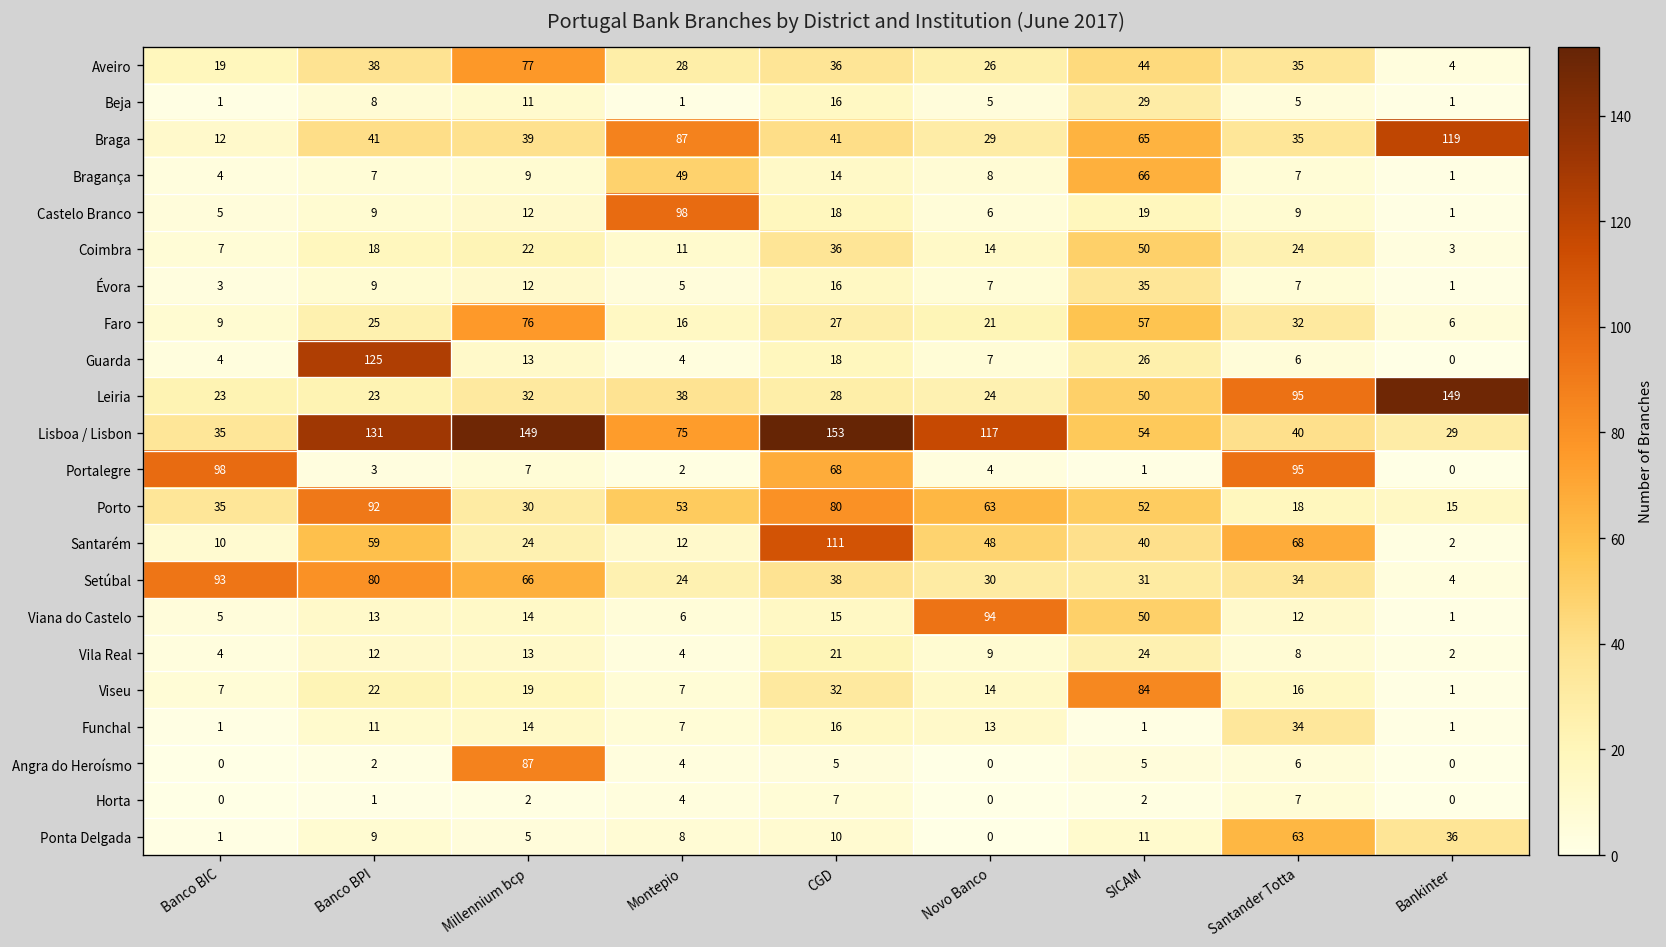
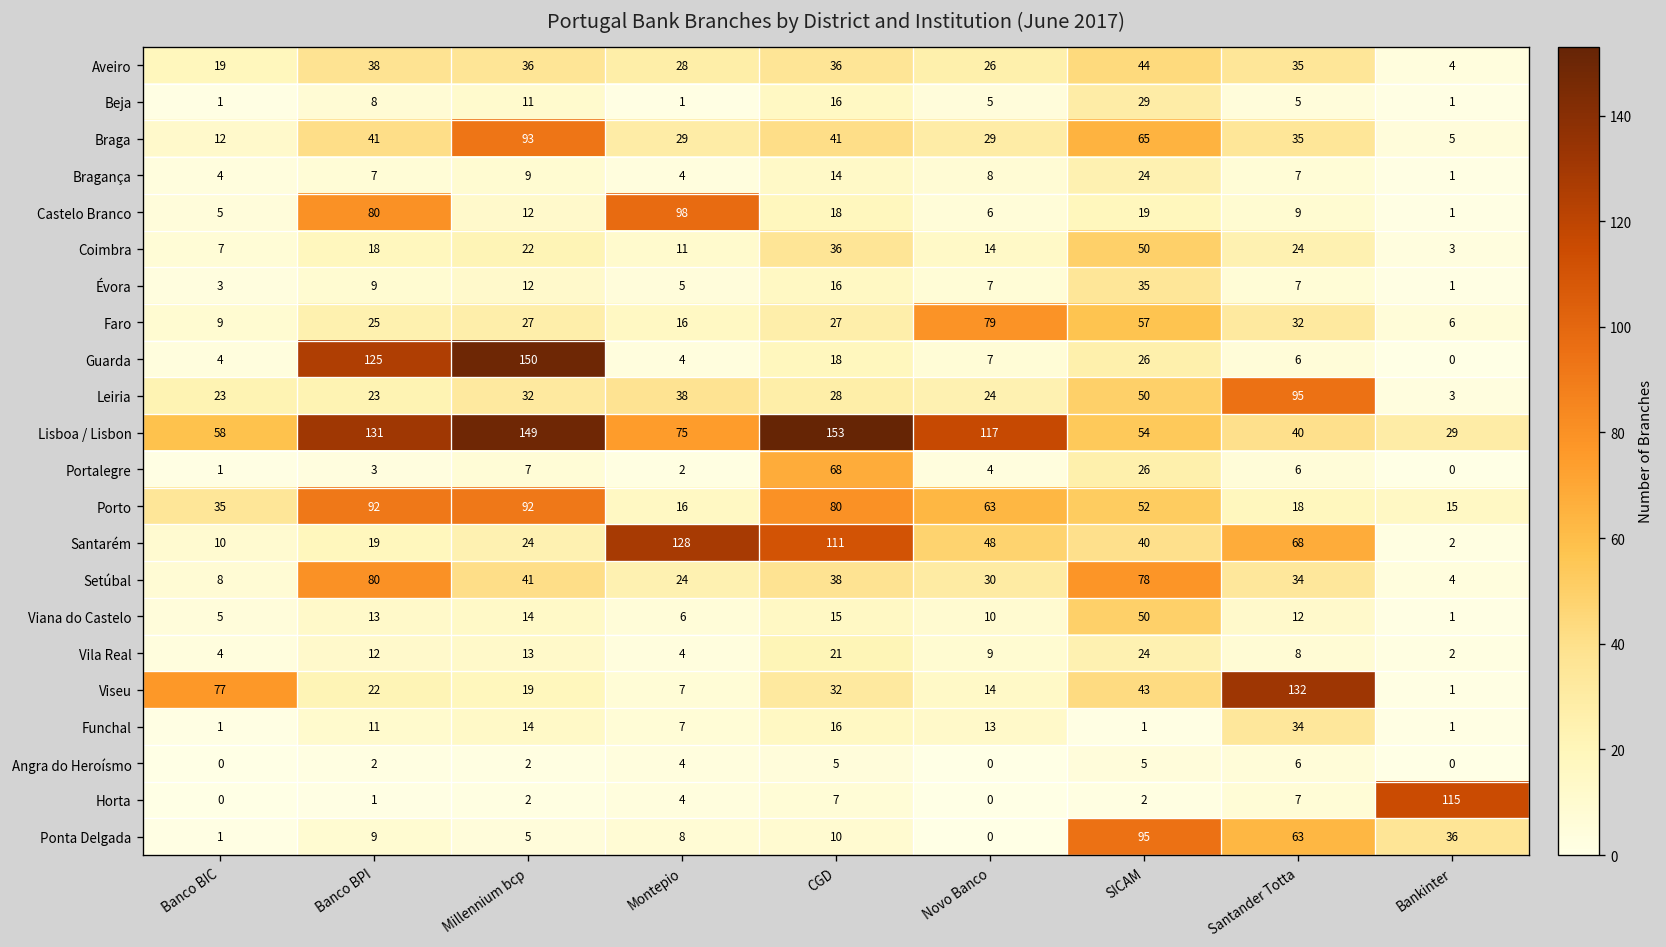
  {
    "Aveiro": {
      "Banco BIC": 19,
      "Banco BPI": 38,
-     "Millennium bcp": 77,
+     "Millennium bcp": 36,
      "Montepio": 28,
      "CGD": 36,
      "Novo Banco": 26,
      "SICAM": 44,
      "Santander Totta": 35,
      "Bankinter": 4
    },
    "Beja": {
      "Banco BIC": 1,
      "Banco BPI": 8,
      "Millennium bcp": 11,
      "Montepio": 1,
      "CGD": 16,
      "Novo Banco": 5,
      "SICAM": 29,
      "Santander Totta": 5,
      "Bankinter": 1
    },
    "Braga": {
      "Banco BIC": 12,
      "Banco BPI": 41,
-     "Millennium bcp": 39,
-     "Montepio": 87,
+     "Millennium bcp": 93,
+     "Montepio": 29,
      "CGD": 41,
      "Novo Banco": 29,
      "SICAM": 65,
      "Santander Totta": 35,
-     "Bankinter": 119
+     "Bankinter": 5
    },
    "Bragança": {
      "Banco BIC": 4,
      "Banco BPI": 7,
      "Millennium bcp": 9,
-     "Montepio": 49,
+     "Montepio": 4,
      "CGD": 14,
      "Novo Banco": 8,
-     "SICAM": 66,
+     "SICAM": 24,
      "Santander Totta": 7,
      "Bankinter": 1
    },
    "Castelo Branco": {
      "Banco BIC": 5,
-     "Banco BPI": 9,
+     "Banco BPI": 80,
      "Millennium bcp": 12,
      "Montepio": 98,
      "CGD": 18,
      "Novo Banco": 6,
      "SICAM": 19,
      "Santander Totta": 9,
      "Bankinter": 1
    },
    "Coimbra": {
      "Banco BIC": 7,
      "Banco BPI": 18,
      "Millennium bcp": 22,
      "Montepio": 11,
      "CGD": 36,
      "Novo Banco": 14,
      "SICAM": 50,
      "Santander Totta": 24,
      "Bankinter": 3
    },
    "Évora": {
      "Banco BIC": 3,
      "Banco BPI": 9,
      "Millennium bcp": 12,
      "Montepio": 5,
      "CGD": 16,
      "Novo Banco": 7,
      "SICAM": 35,
      "Santander Totta": 7,
      "Bankinter": 1
    },
    "Faro": {
      "Banco BIC": 9,
      "Banco BPI": 25,
-     "Millennium bcp": 76,
+     "Millennium bcp": 27,
      "Montepio": 16,
      "CGD": 27,
-     "Novo Banco": 21,
+     "Novo Banco": 79,
      "SICAM": 57,
      "Santander Totta": 32,
      "Bankinter": 6
    },
    "Guarda": {
      "Banco BIC": 4,
      "Banco BPI": 125,
-     "Millennium bcp": 13,
+     "Millennium bcp": 150,
      "Montepio": 4,
      "CGD": 18,
      "Novo Banco": 7,
      "SICAM": 26,
      "Santander Totta": 6,
      "Bankinter": 0
    },
    "Leiria": {
      "Banco BIC": 23,
      "Banco BPI": 23,
      "Millennium bcp": 32,
      "Montepio": 38,
      "CGD": 28,
      "Novo Banco": 24,
      "SICAM": 50,
      "Santander Totta": 95,
-     "Bankinter": 149
+     "Bankinter": 3
    },
    "Lisboa / Lisbon": {
-     "Banco BIC": 35,
+     "Banco BIC": 58,
      "Banco BPI": 131,
      "Millennium bcp": 149,
      "Montepio": 75,
      "CGD": 153,
      "Novo Banco": 117,
      "SICAM": 54,
      "Santander Totta": 40,
      "Bankinter": 29
    },
    "Portalegre": {
-     "Banco BIC": 98,
+     "Banco BIC": 1,
      "Banco BPI": 3,
      "Millennium bcp": 7,
      "Montepio": 2,
      "CGD": 68,
      "Novo Banco": 4,
-     "SICAM": 1,
-     "Santander Totta": 95,
+     "SICAM": 26,
+     "Santander Totta": 6,
      "Bankinter": 0
    },
    "Porto": {
      "Banco BIC": 35,
      "Banco BPI": 92,
-     "Millennium bcp": 30,
-     "Montepio": 53,
+     "Millennium bcp": 92,
+     "Montepio": 16,
      "CGD": 80,
      "Novo Banco": 63,
      "SICAM": 52,
      "Santander Totta": 18,
      "Bankinter": 15
    },
    "Santarém": {
      "Banco BIC": 10,
-     "Banco BPI": 59,
+     "Banco BPI": 19,
      "Millennium bcp": 24,
-     "Montepio": 12,
+     "Montepio": 128,
      "CGD": 111,
      "Novo Banco": 48,
      "SICAM": 40,
      "Santander Totta": 68,
      "Bankinter": 2
    },
    "Setúbal": {
-     "Banco BIC": 93,
+     "Banco BIC": 8,
      "Banco BPI": 80,
-     "Millennium bcp": 66,
+     "Millennium bcp": 41,
      "Montepio": 24,
      "CGD": 38,
      "Novo Banco": 30,
-     "SICAM": 31,
+     "SICAM": 78,
      "Santander Totta": 34,
      "Bankinter": 4
    },
    "Viana do Castelo": {
      "Banco BIC": 5,
      "Banco BPI": 13,
      "Millennium bcp": 14,
      "Montepio": 6,
      "CGD": 15,
-     "Novo Banco": 94,
+     "Novo Banco": 10,
      "SICAM": 50,
      "Santander Totta": 12,
      "Bankinter": 1
    },
    "Vila Real": {
      "Banco BIC": 4,
      "Banco BPI": 12,
      "Millennium bcp": 13,
      "Montepio": 4,
      "CGD": 21,
      "Novo Banco": 9,
      "SICAM": 24,
      "Santander Totta": 8,
      "Bankinter": 2
    },
    "Viseu": {
-     "Banco BIC": 7,
+     "Banco BIC": 77,
      "Banco BPI": 22,
      "Millennium bcp": 19,
      "Montepio": 7,
      "CGD": 32,
      "Novo Banco": 14,
-     "SICAM": 84,
-     "Santander Totta": 16,
+     "SICAM": 43,
+     "Santander Totta": 132,
      "Bankinter": 1
    },
    "Funchal": {
      "Banco BIC": 1,
      "Banco BPI": 11,
      "Millennium bcp": 14,
      "Montepio": 7,
      "CGD": 16,
      "Novo Banco": 13,
      "SICAM": 1,
      "Santander Totta": 34,
      "Bankinter": 1
    },
    "Angra do Heroísmo": {
      "Banco BIC": 0,
      "Banco BPI": 2,
-     "Millennium bcp": 87,
+     "Millennium bcp": 2,
      "Montepio": 4,
      "CGD": 5,
      "Novo Banco": 0,
      "SICAM": 5,
      "Santander Totta": 6,
      "Bankinter": 0
    },
    "Horta": {
      "Banco BIC": 0,
      "Banco BPI": 1,
      "Millennium bcp": 2,
      "Montepio": 4,
      "CGD": 7,
      "Novo Banco": 0,
      "SICAM": 2,
      "Santander Totta": 7,
-     "Bankinter": 0
+     "Bankinter": 115
    },
    "Ponta Delgada": {
      "Banco BIC": 1,
      "Banco BPI": 9,
      "Millennium bcp": 5,
      "Montepio": 8,
      "CGD": 10,
      "Novo Banco": 0,
-     "SICAM": 11,
+     "SICAM": 95,
      "Santander Totta": 63,
      "Bankinter": 36
    }
  }
